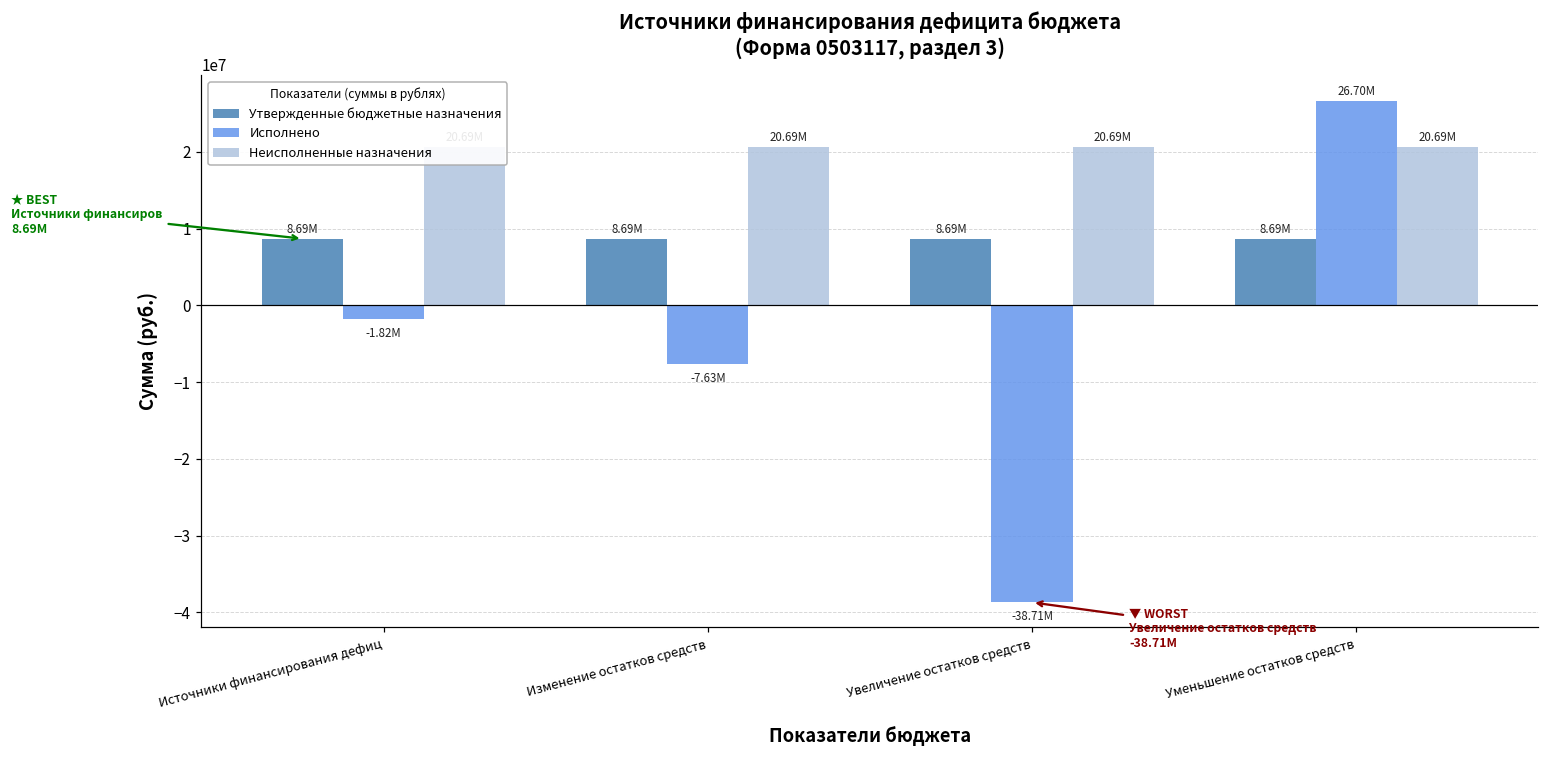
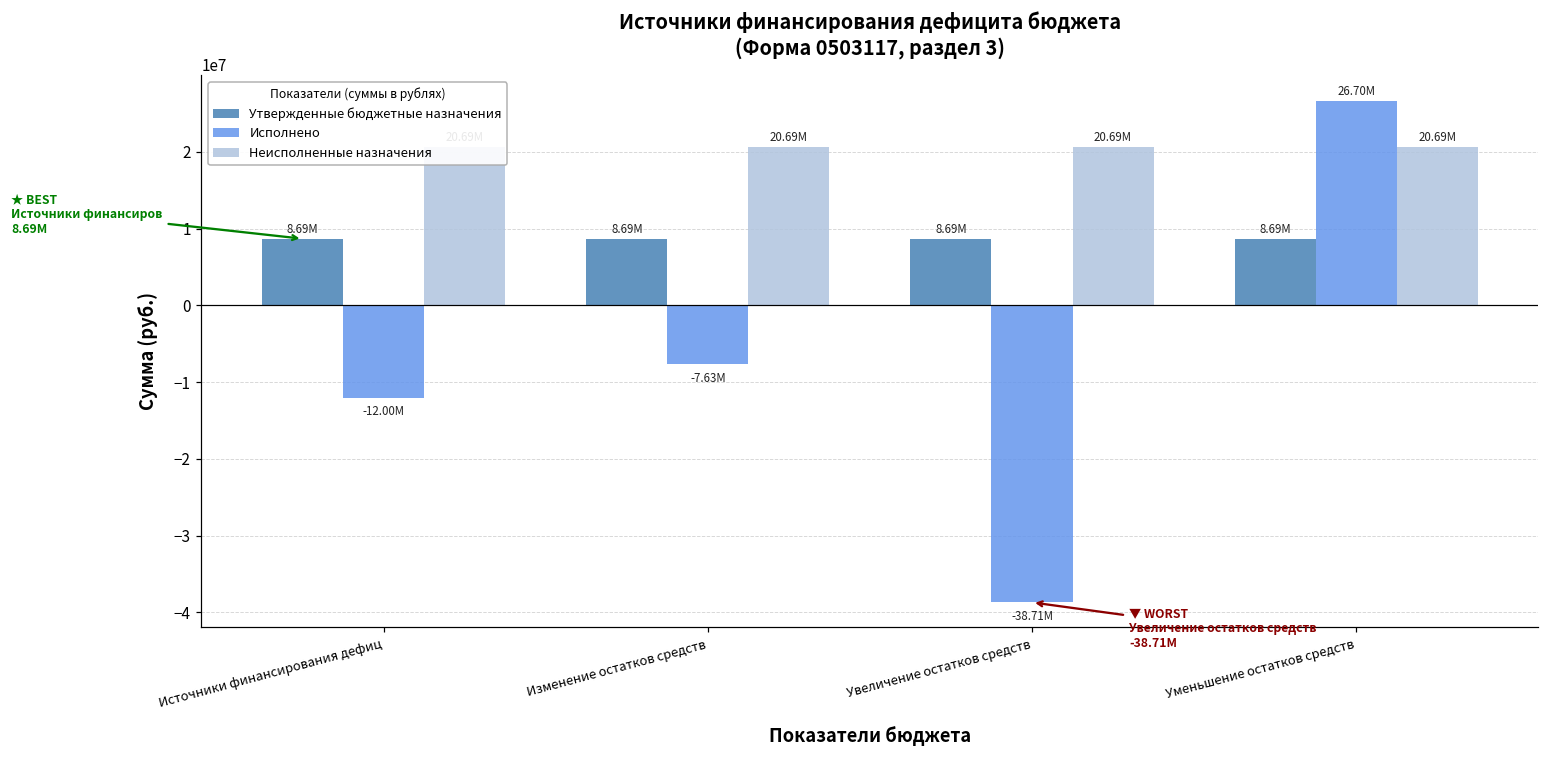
  {
    "Утвержденные бюджетные назначения": {
      "Источники финансирования дефиц": "8.69M",
      "Изменение остатков средств": "8.69M",
      "Увеличение остатков средств": "8.69M",
      "Уменьшение остатков средств": "8.69M"
    },
    "Исполнено": {
-     "Источники финансирования дефиц": "-1.82M",
+     "Источники финансирования дефиц": "-12.00M",
      "Изменение остатков средств": "-7.63M",
      "Увеличение остатков средств": "-38.71M",
      "Уменьшение остатков средств": "26.70M"
    },
    "Неисполненные назначения": {
      "Изменение остатков средств": "20.69M",
      "Увеличение остатков средств": "20.69M",
      "Уменьшение остатков средств": "20.69M"
    }
  }
